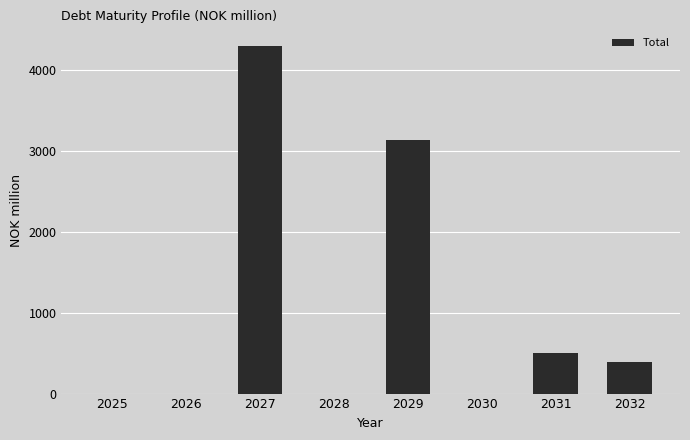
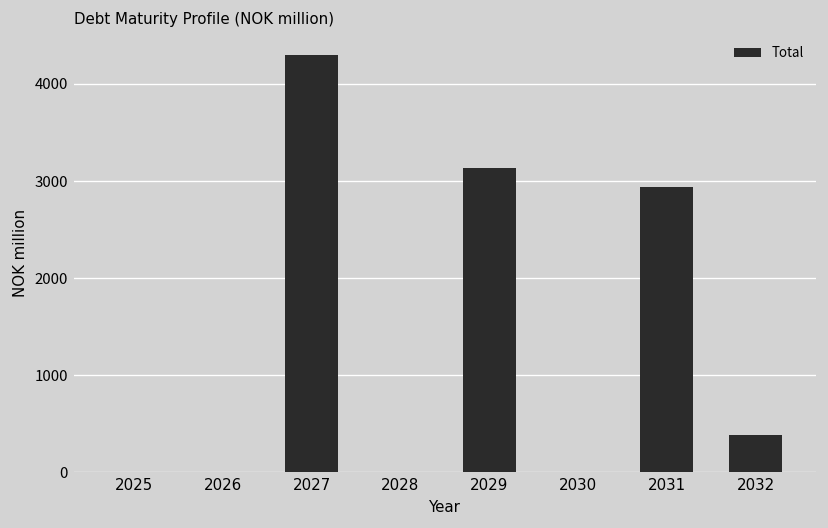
  {
    "2025": 0,
    "2026": 0,
    "2027": 4300,
    "2028": 0,
    "2029": 3100,
    "2030": 0,
-   "2031": 500,
+   "2031": 2900,
    "2032": 400
  }
